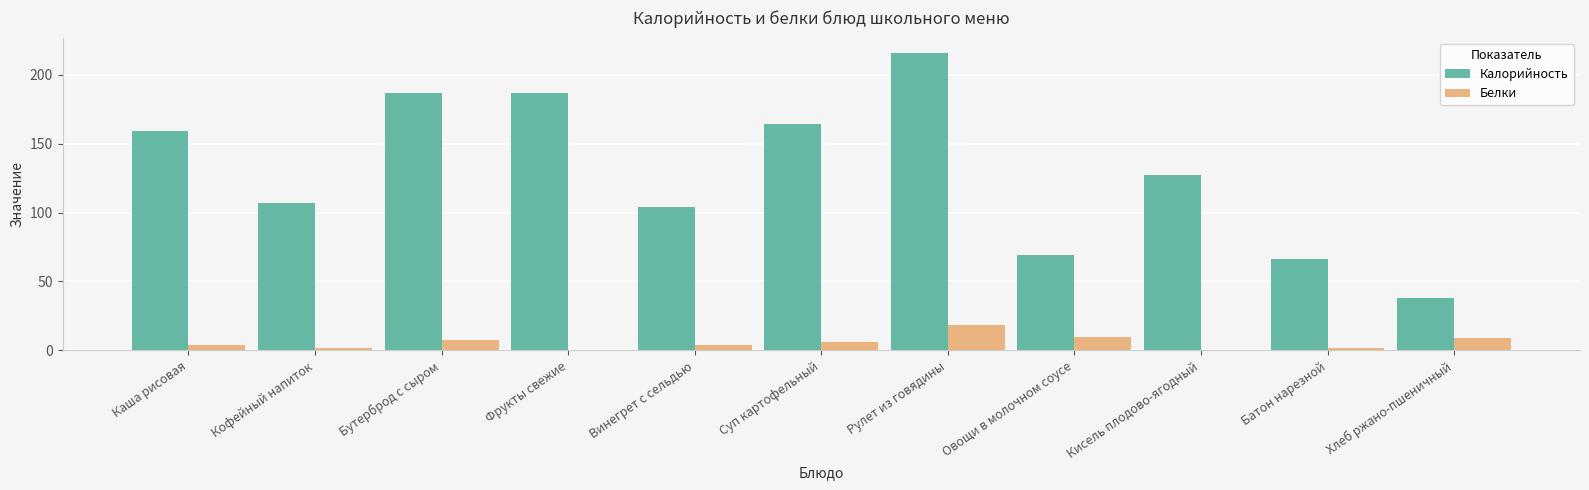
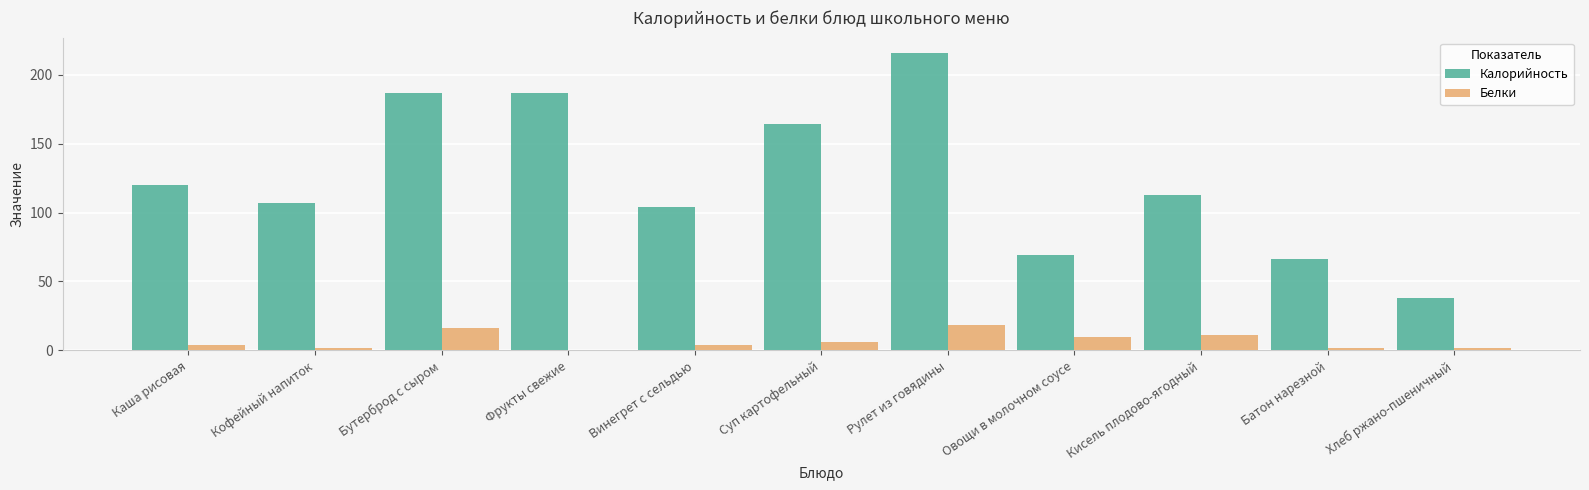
  {
    "Калорийность": {
-     "Каша рисовая": 159,
+     "Каша рисовая": 120,
      "Кофейный напиток": 107,
      "Бутерброд с сыром": 187,
      "Фрукты свежие": 187,
      "Винегрет с сельдью": 104,
      "Суп картофельный": 164,
      "Рулет из говядины": 216,
      "Овощи в молочном соусе": 69,
-     "Кисель плодово-ягодный": 127,
+     "Кисель плодово-ягодный": 113,
      "Батон нарезной": 66,
      "Хлеб ржано-пшеничный": 38
    },
    "Белки": {
      "Каша рисовая": 4,
-     "Бутерброд с сыром": 8,
+     "Бутерброд с сыром": 16,
      "Винегрет с сельдью": 4,
      "Суп картофельный": 6,
      "Рулет из говядины": 18,
      "Овощи в молочном соусе": 10,
-     "Кисель плодово-ягодный": 0,
+     "Кисель плодово-ягодный": 11,
      "Батон нарезной": 2,
-     "Хлеб ржано-пшеничный": 9
+     "Хлеб ржано-пшеничный": 2
    }
  }
